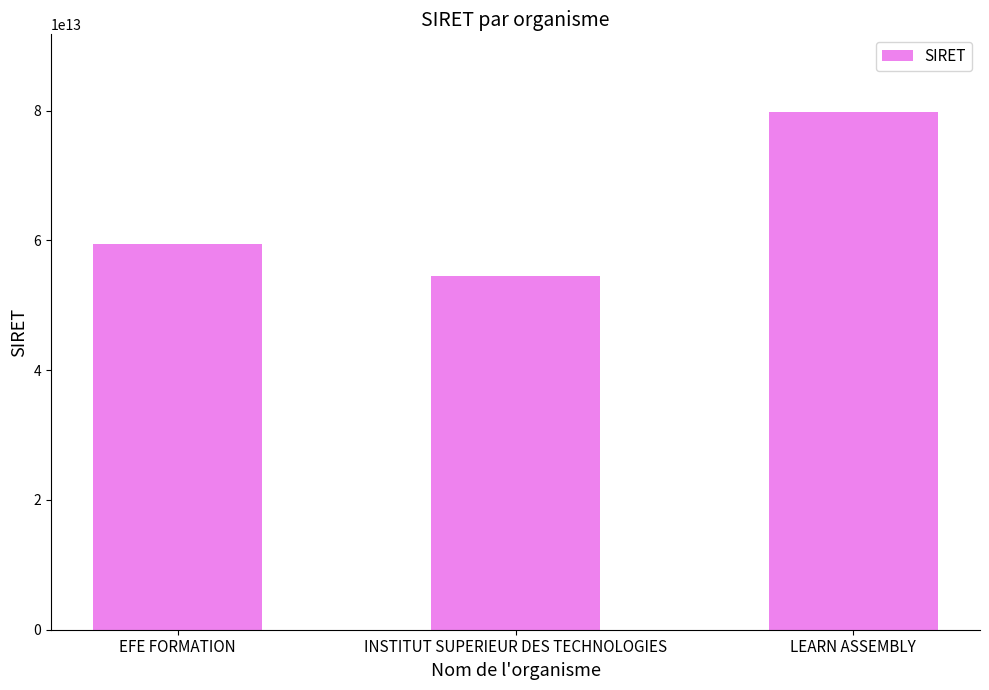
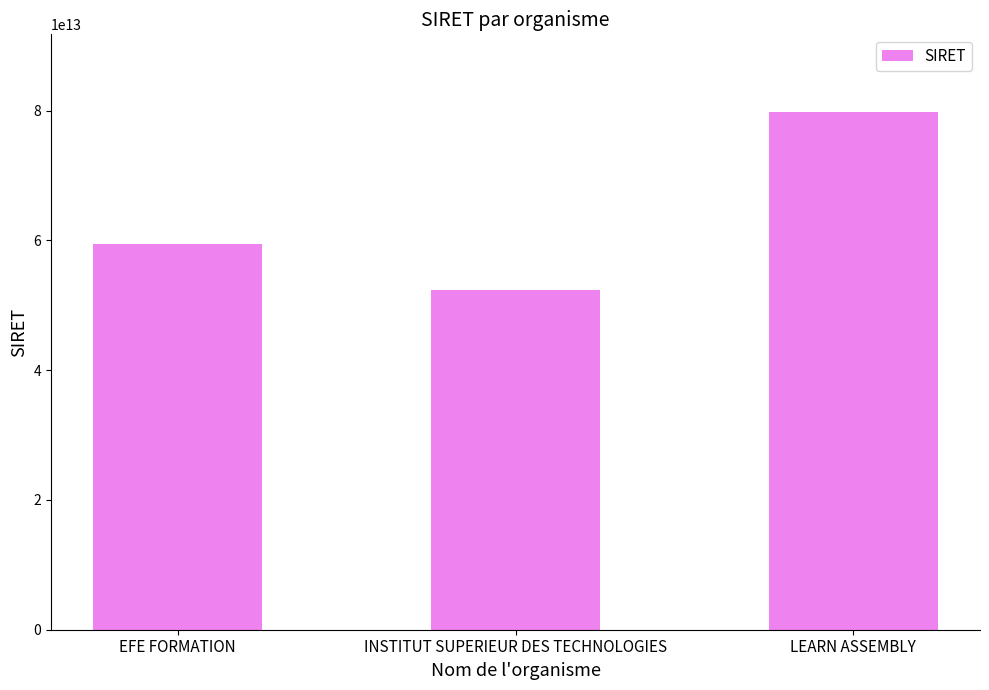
  {
    "EFE FORMATION": 59000000000000,
-   "INSTITUT SUPERIEUR DES TECHNOLOGIES": 55000000000000,
+   "INSTITUT SUPERIEUR DES TECHNOLOGIES": 52000000000000,
    "LEARN ASSEMBLY": 80000000000000
  }
